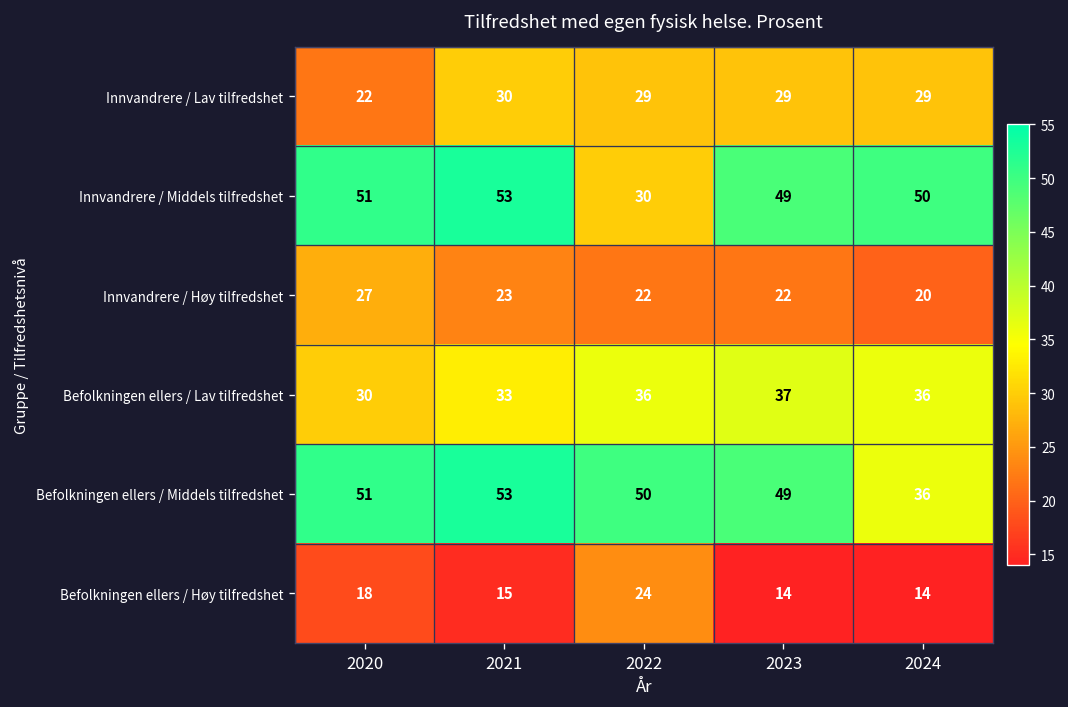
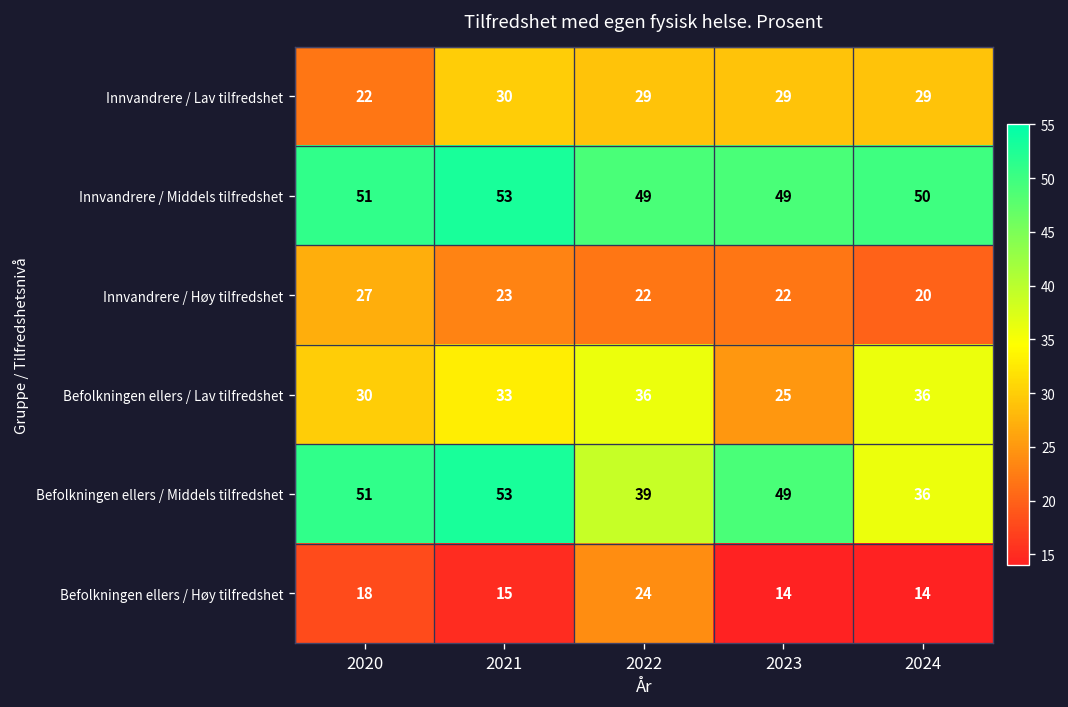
  {
    "Innvandrere / Lav tilfredshet": {
      "2020": 22,
      "2021": 30,
      "2022": 29,
      "2023": 29,
      "2024": 29
    },
    "Innvandrere / Middels tilfredshet": {
      "2020": 51,
      "2021": 53,
-     "2022": 30,
+     "2022": 49,
      "2023": 49,
      "2024": 50
    },
    "Innvandrere / Høy tilfredshet": {
      "2020": 27,
      "2021": 23,
      "2022": 22,
      "2023": 22,
      "2024": 20
    },
    "Befolkningen ellers / Lav tilfredshet": {
      "2020": 30,
      "2021": 33,
      "2022": 36,
-     "2023": 37,
+     "2023": 25,
      "2024": 36
    },
    "Befolkningen ellers / Middels tilfredshet": {
      "2020": 51,
      "2021": 53,
-     "2022": 50,
+     "2022": 39,
      "2023": 49,
      "2024": 36
    },
    "Befolkningen ellers / Høy tilfredshet": {
      "2020": 18,
      "2021": 15,
      "2022": 24,
      "2023": 14,
      "2024": 14
    }
  }
